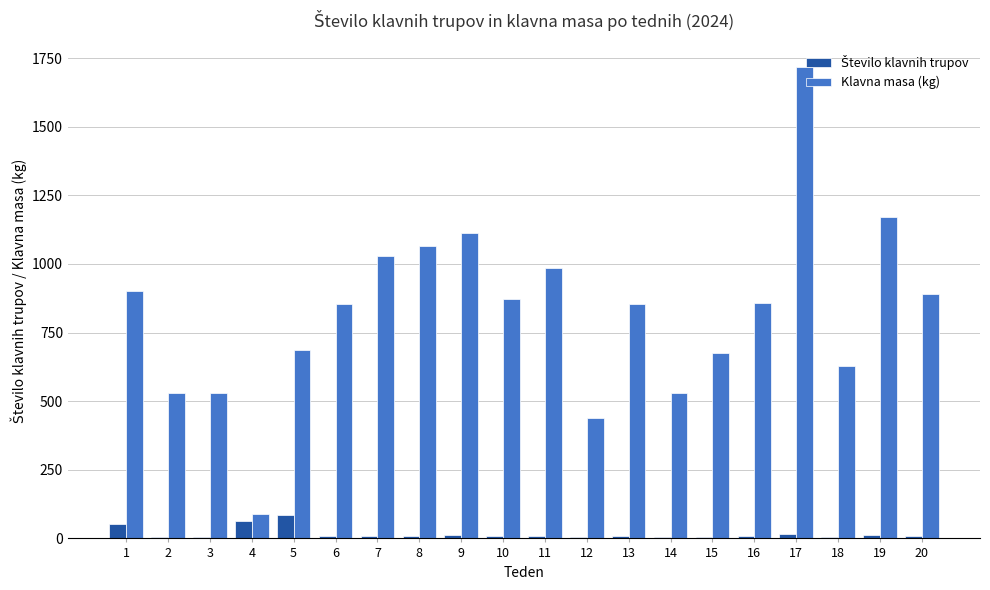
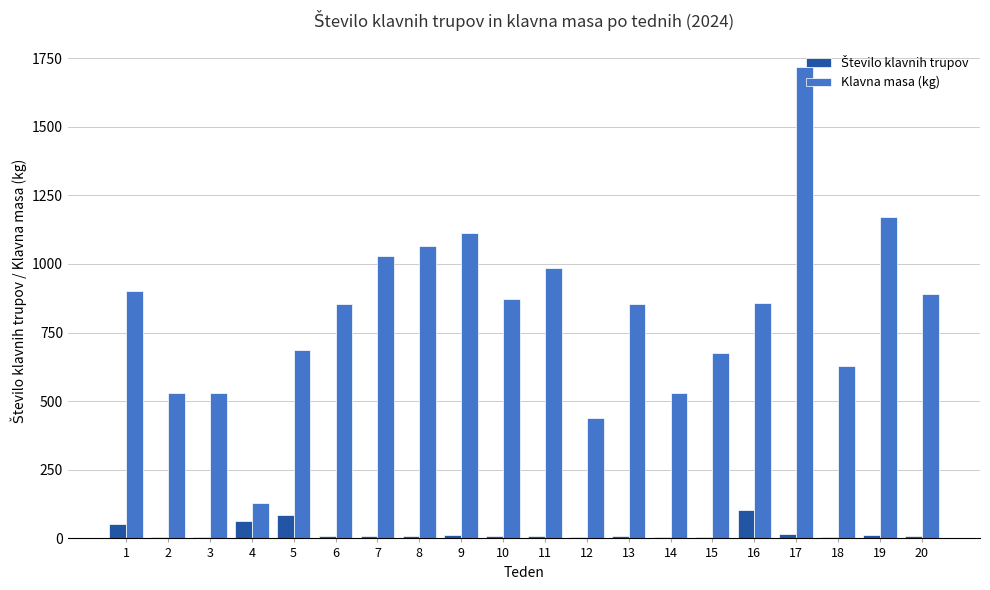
  {
    "Število klavnih trupov": {
      "1": 50,
      "4": 60,
      "5": 90,
      "7": 10,
      "8": 10,
      "9": 10,
-     "16": 10,
+     "16": 100,
      "17": 20,
      "19": 10
    },
    "Klavna masa (kg)": {
      "1": 900,
      "2": 530,
      "3": 530,
-     "4": 90,
+     "4": 130,
      "5": 690,
      "6": 860,
      "7": 1030,
      "8": 1060,
      "9": 1110,
      "10": 870,
      "11": 990,
      "12": 440,
      "13": 850,
      "14": 530,
      "15": 670,
      "16": 860,
      "17": 1720,
      "18": 630,
      "19": 1170,
      "20": 890
    }
  }
